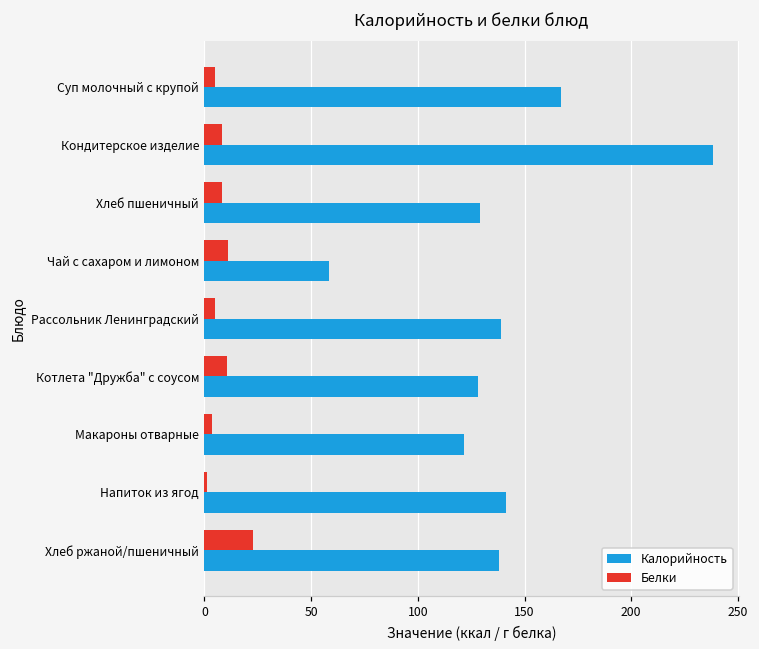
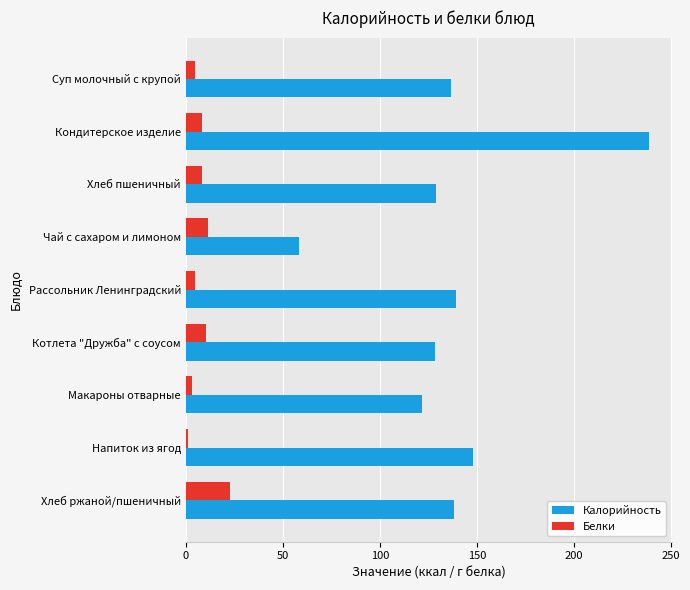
  {
    "Калорийность": {
-     "Суп молочный с крупой": 167,
+     "Суп молочный с крупой": 137,
      "Кондитерское изделие": 239,
      "Хлеб пшеничный": 129,
      "Чай с сахаром и лимоном": 59,
      "Рассольник Ленинградский": 139,
      "Котлета \"Дружба\" с соусом": 128,
      "Макароны отварные": 122,
-     "Напиток из ягод": 141,
+     "Напиток из ягод": 148,
      "Хлеб ржаной/пшеничный": 138
    },
    "Белки": {
      "Суп молочный с крупой": 5,
      "Кондитерское изделие": 8,
      "Хлеб пшеничный": 8,
      "Чай с сахаром и лимоном": 11,
      "Рассольник Ленинградский": 5,
      "Котлета \"Дружба\" с соусом": 11,
      "Макароны отварные": 3,
      "Хлеб ржаной/пшеничный": 23
    }
  }
